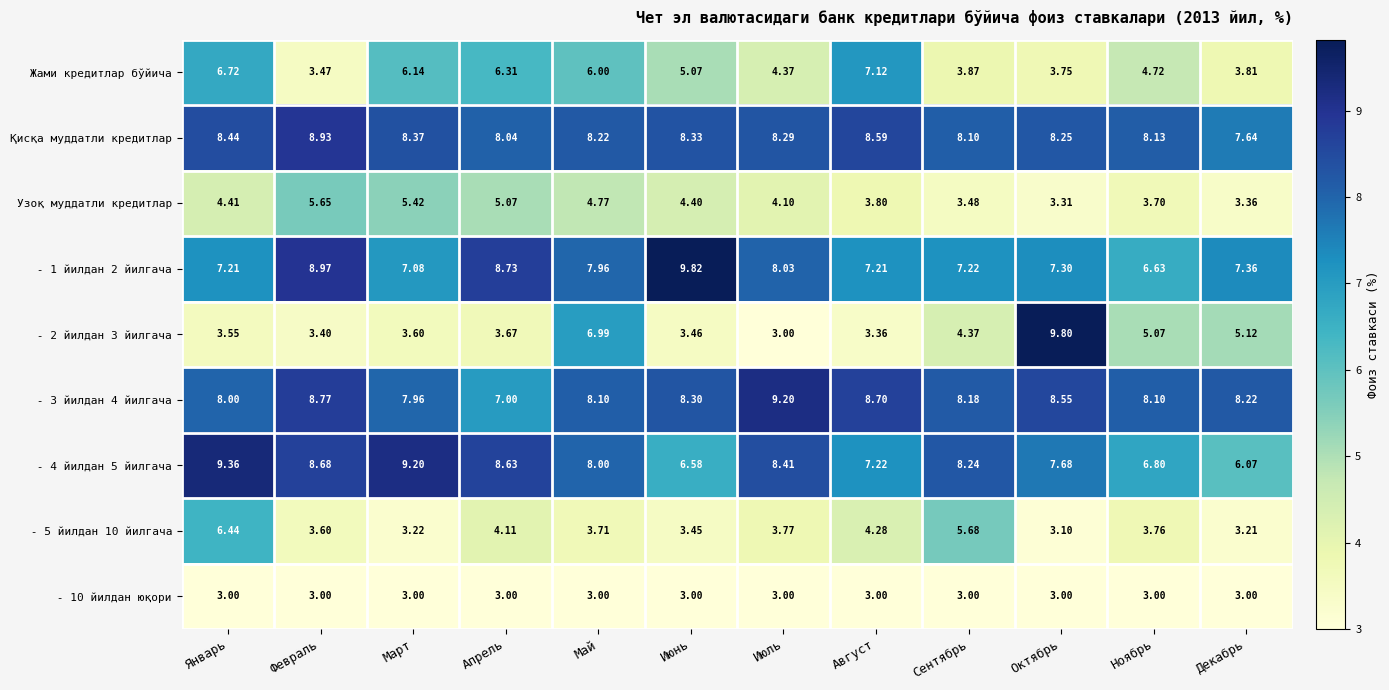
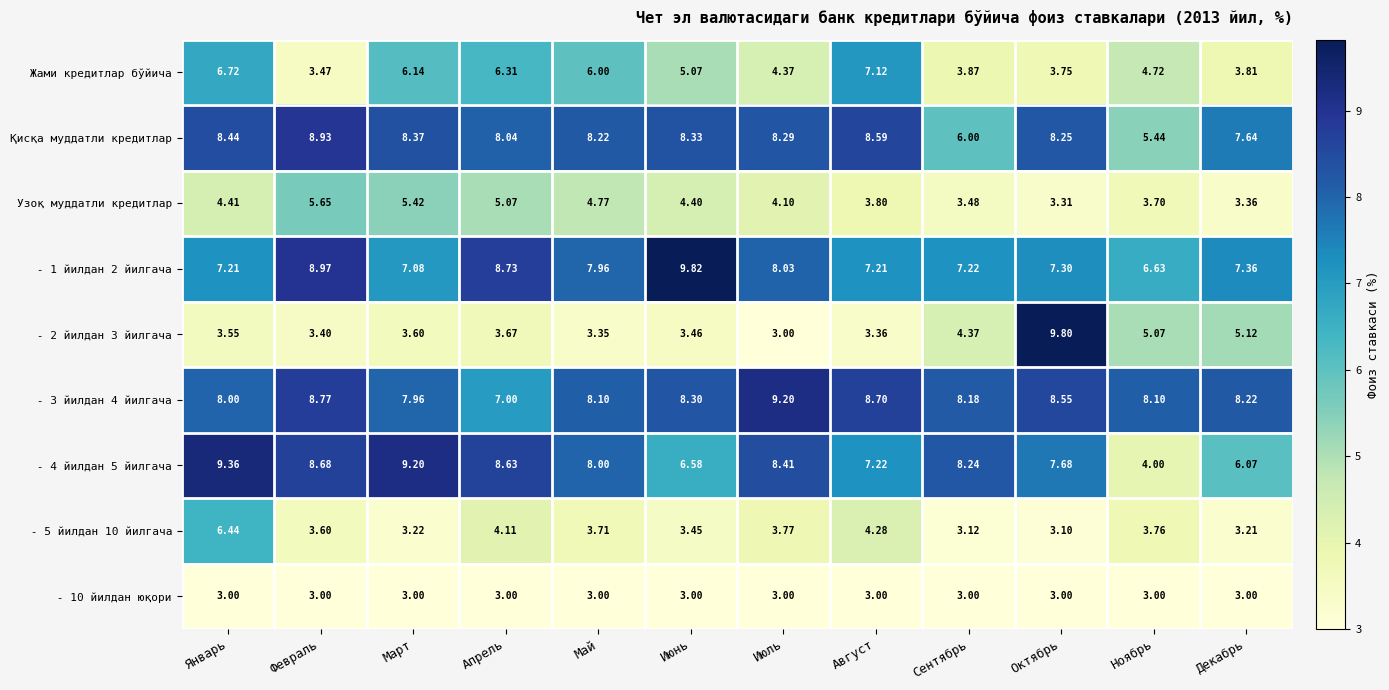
  {
    "Жами кредитлар бўйича": {
      "Январь": 6.72,
      "Февраль": 3.47,
      "Март": 6.14,
      "Апрель": 6.31,
      "Май": 6.00,
      "Июнь": 5.07,
      "Июль": 4.37,
      "Август": 7.12,
      "Сентябрь": 3.87,
      "Октябрь": 3.75,
      "Ноябрь": 4.72,
      "Декабрь": 3.81
    },
    "Қисқа муддатли кредитлар": {
      "Январь": 8.44,
      "Февраль": 8.93,
      "Март": 8.37,
      "Апрель": 8.04,
      "Май": 8.22,
      "Июнь": 8.33,
      "Июль": 8.29,
      "Август": 8.59,
-     "Сентябрь": 8.10,
+     "Сентябрь": 6.00,
      "Октябрь": 8.25,
-     "Ноябрь": 8.13,
+     "Ноябрь": 5.44,
      "Декабрь": 7.64
    },
    "Узоқ муддатли кредитлар": {
      "Январь": 4.41,
      "Февраль": 5.65,
      "Март": 5.42,
      "Апрель": 5.07,
      "Май": 4.77,
      "Июнь": 4.40,
      "Июль": 4.10,
      "Август": 3.80,
      "Сентябрь": 3.48,
      "Октябрь": 3.31,
      "Ноябрь": 3.70,
      "Декабрь": 3.36
    },
    "- 1 йилдан 2 йилгача": {
      "Январь": 7.21,
      "Февраль": 8.97,
      "Март": 7.08,
      "Апрель": 8.73,
      "Май": 7.96,
      "Июнь": 9.82,
      "Июль": 8.03,
      "Август": 7.21,
      "Сентябрь": 7.22,
      "Октябрь": 7.30,
      "Ноябрь": 6.63,
      "Декабрь": 7.36
    },
    "- 2 йилдан 3 йилгача": {
      "Январь": 3.55,
      "Февраль": 3.40,
      "Март": 3.60,
      "Апрель": 3.67,
-     "Май": 6.99,
+     "Май": 3.35,
      "Июнь": 3.46,
      "Июль": 3.00,
      "Август": 3.36,
      "Сентябрь": 4.37,
      "Октябрь": 9.80,
      "Ноябрь": 5.07,
      "Декабрь": 5.12
    },
    "- 3 йилдан 4 йилгача": {
      "Январь": 8.00,
      "Февраль": 8.77,
      "Март": 7.96,
      "Апрель": 7.00,
      "Май": 8.10,
      "Июнь": 8.30,
      "Июль": 9.20,
      "Август": 8.70,
      "Сентябрь": 8.18,
      "Октябрь": 8.55,
      "Ноябрь": 8.10,
      "Декабрь": 8.22
    },
    "- 4 йилдан 5 йилгача": {
      "Январь": 9.36,
      "Февраль": 8.68,
      "Март": 9.20,
      "Апрель": 8.63,
      "Май": 8.00,
      "Июнь": 6.58,
      "Июль": 8.41,
      "Август": 7.22,
      "Сентябрь": 8.24,
      "Октябрь": 7.68,
-     "Ноябрь": 6.80,
+     "Ноябрь": 4.00,
      "Декабрь": 6.07
    },
    "- 5 йилдан 10 йилгача": {
      "Январь": 6.44,
      "Февраль": 3.60,
      "Март": 3.22,
      "Апрель": 4.11,
      "Май": 3.71,
      "Июнь": 3.45,
      "Июль": 3.77,
      "Август": 4.28,
-     "Сентябрь": 5.68,
+     "Сентябрь": 3.12,
      "Октябрь": 3.10,
      "Ноябрь": 3.76,
      "Декабрь": 3.21
    },
    "- 10 йилдан юқори": {
      "Январь": 3.00,
      "Февраль": 3.00,
      "Март": 3.00,
      "Апрель": 3.00,
      "Май": 3.00,
      "Июнь": 3.00,
      "Июль": 3.00,
      "Август": 3.00,
      "Сентябрь": 3.00,
      "Октябрь": 3.00,
      "Ноябрь": 3.00,
      "Декабрь": 3.00
    }
  }
